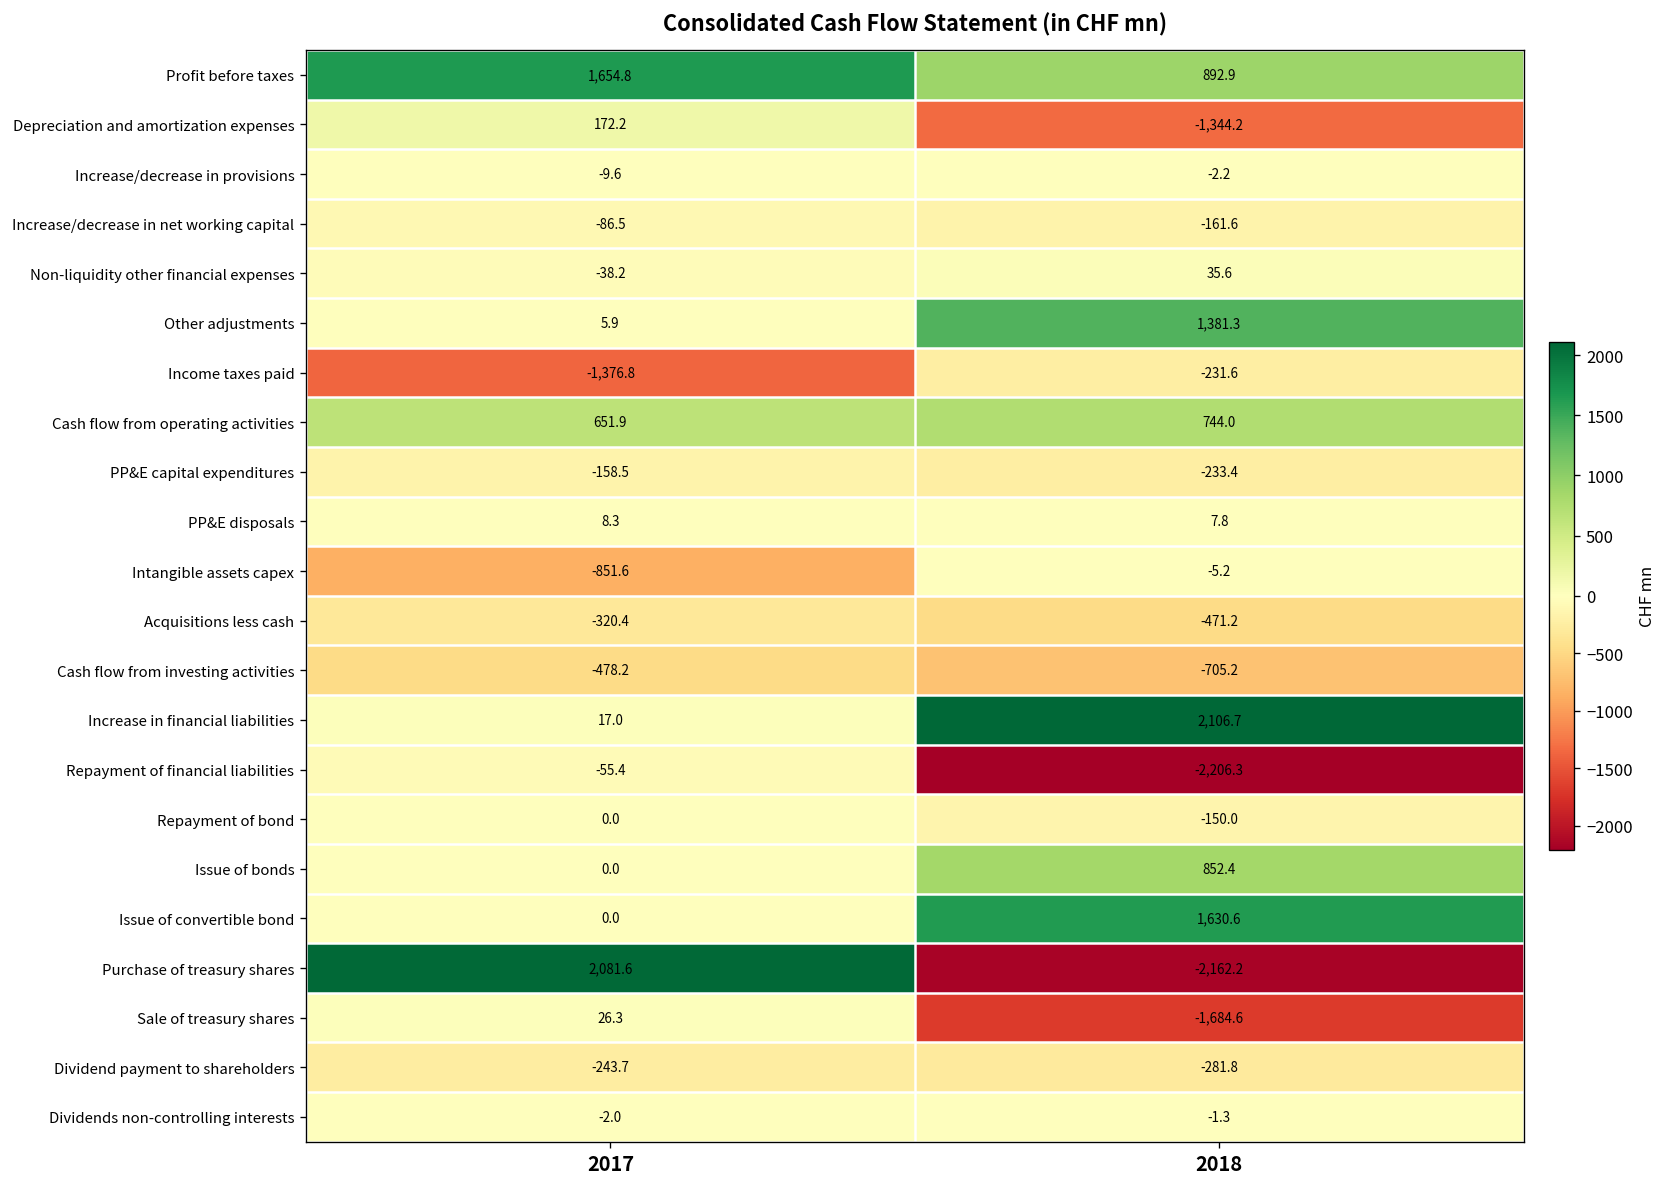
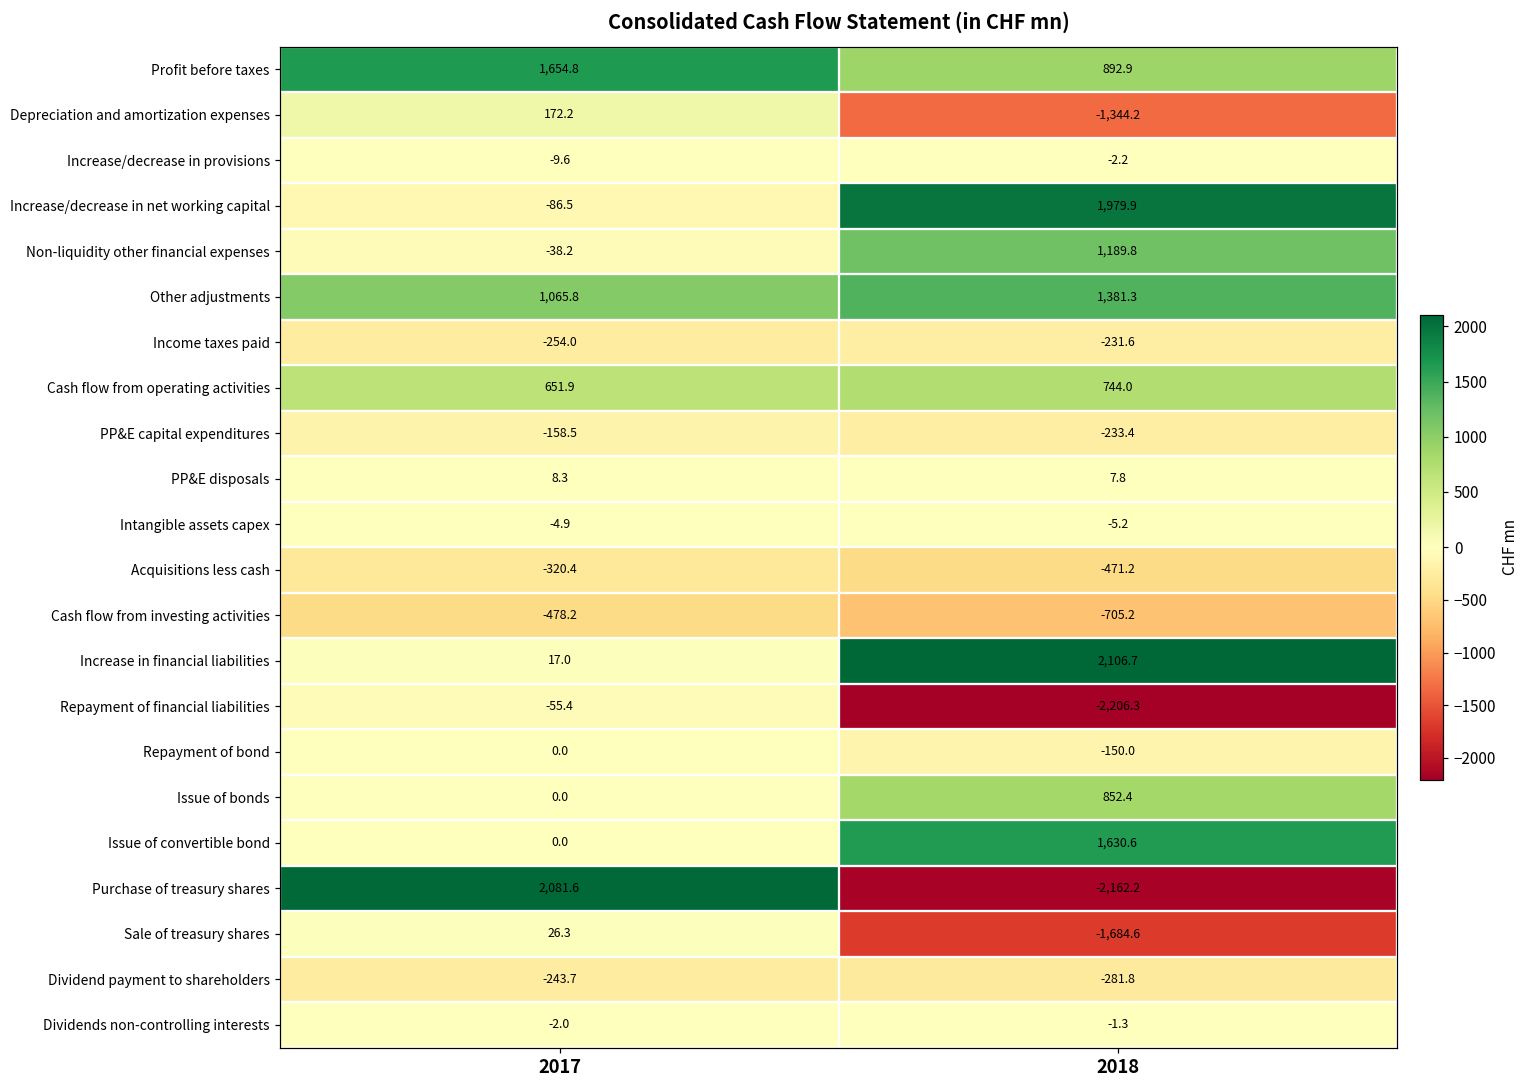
  {
    "Profit before taxes": {
      "2017": "1,654.8",
      "2018": "892.9"
    },
    "Depreciation and amortization expenses": {
      "2017": "172.2",
      "2018": "-1,344.2"
    },
    "Increase/decrease in provisions": {
      "2017": "-9.6",
      "2018": "-2.2"
    },
    "Increase/decrease in net working capital": {
      "2017": "-86.5",
-     "2018": "-161.6"
+     "2018": "1,979.9"
    },
    "Non-liquidity other financial expenses": {
      "2017": "-38.2",
-     "2018": "35.6"
+     "2018": "1,189.8"
    },
    "Other adjustments": {
-     "2017": "5.9",
+     "2017": "1,065.8",
      "2018": "1,381.3"
    },
    "Income taxes paid": {
-     "2017": "-1,376.8",
+     "2017": "-254.0",
      "2018": "-231.6"
    },
    "Cash flow from operating activities": {
      "2017": "651.9",
      "2018": "744.0"
    },
    "PP&E capital expenditures": {
      "2017": "-158.5",
      "2018": "-233.4"
    },
    "PP&E disposals": {
      "2017": "8.3",
      "2018": "7.8"
    },
    "Intangible assets capex": {
-     "2017": "-851.6",
+     "2017": "-4.9",
      "2018": "-5.2"
    },
    "Acquisitions less cash": {
      "2017": "-320.4",
      "2018": "-471.2"
    },
    "Cash flow from investing activities": {
      "2017": "-478.2",
      "2018": "-705.2"
    },
    "Increase in financial liabilities": {
      "2017": "17.0",
      "2018": "2,106.7"
    },
    "Repayment of financial liabilities": {
      "2017": "-55.4",
      "2018": "-2,206.3"
    },
    "Repayment of bond": {
      "2017": "0.0",
      "2018": "-150.0"
    },
    "Issue of bonds": {
      "2017": "0.0",
      "2018": "852.4"
    },
    "Issue of convertible bond": {
      "2017": "0.0",
      "2018": "1,630.6"
    },
    "Purchase of treasury shares": {
      "2017": "2,081.6",
      "2018": "-2,162.2"
    },
    "Sale of treasury shares": {
      "2017": "26.3",
      "2018": "-1,684.6"
    },
    "Dividend payment to shareholders": {
      "2017": "-243.7",
      "2018": "-281.8"
    },
    "Dividends non-controlling interests": {
      "2017": "-2.0",
      "2018": "-1.3"
    }
  }
